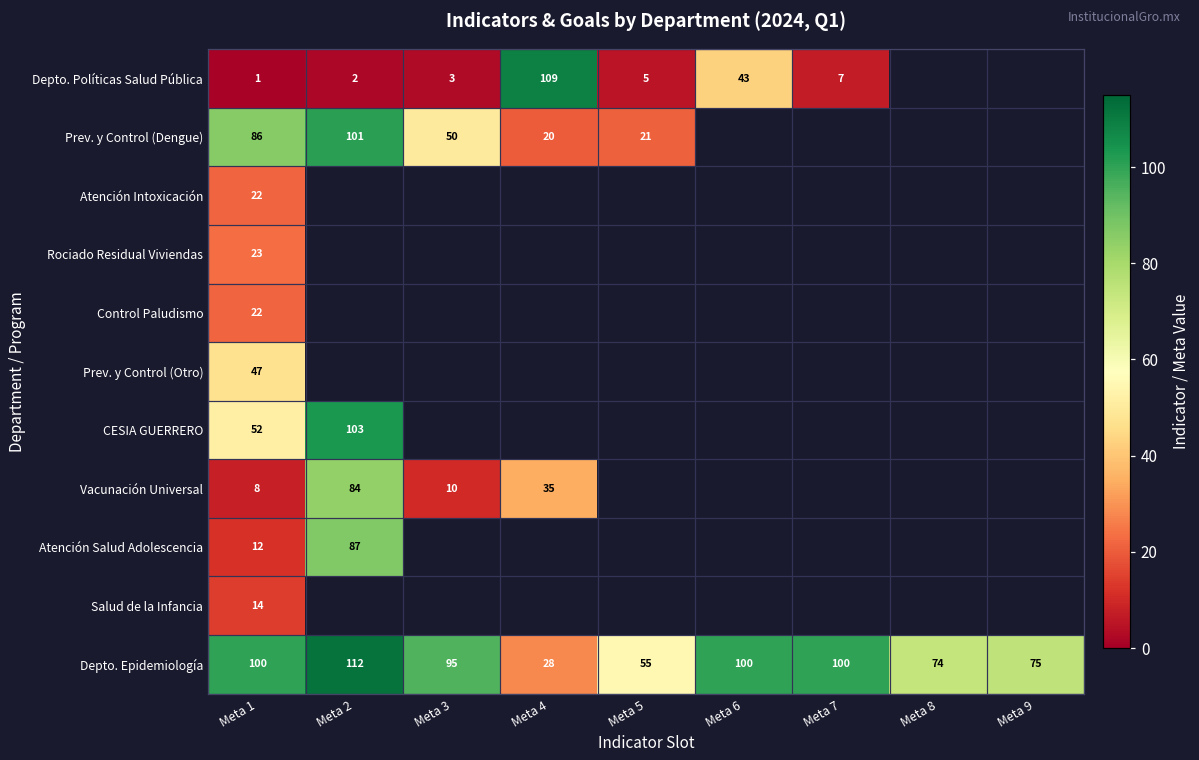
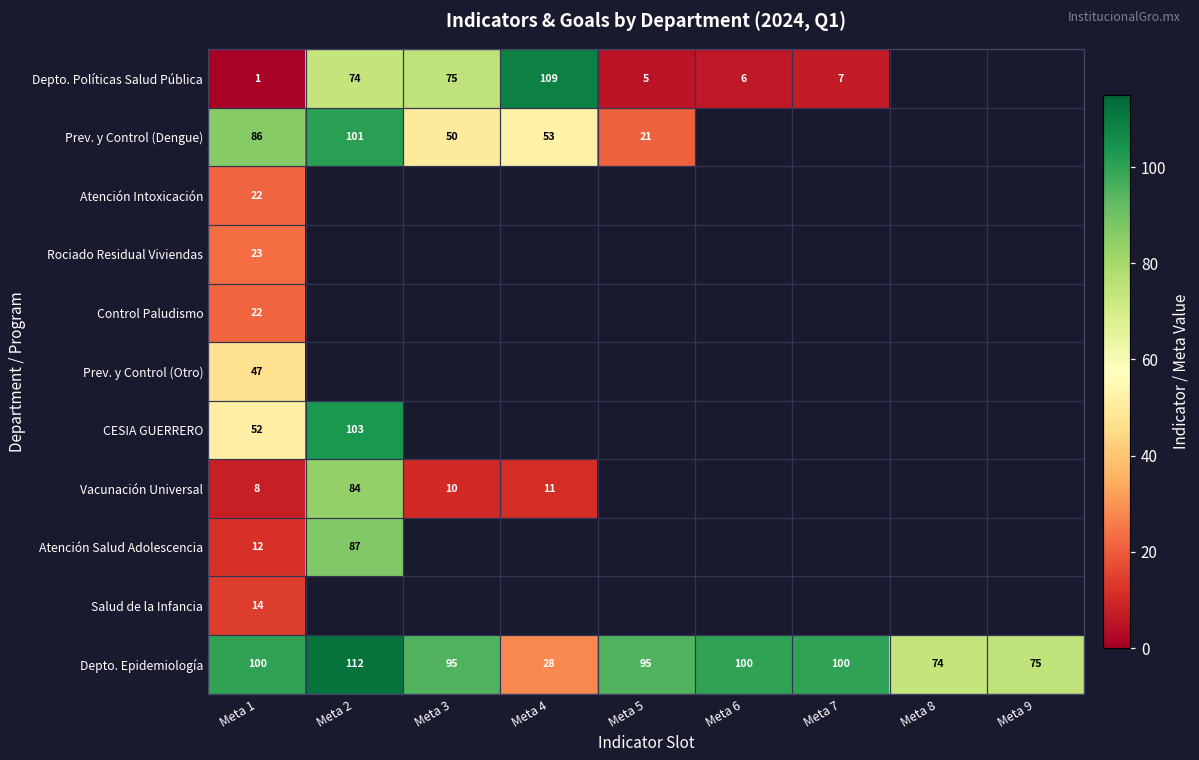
  {
    "Depto. Políticas Salud Pública": {
      "Meta 1": 1,
-     "Meta 2": 2,
-     "Meta 3": 3,
+     "Meta 2": 74,
+     "Meta 3": 75,
      "Meta 4": 109,
      "Meta 5": 5,
-     "Meta 6": 43,
+     "Meta 6": 6,
      "Meta 7": 7
    },
    "Prev. y Control (Dengue)": {
      "Meta 1": 86,
      "Meta 2": 101,
      "Meta 3": 50,
-     "Meta 4": 20,
+     "Meta 4": 53,
      "Meta 5": 21
    },
    "Atención Intoxicación": {
      "Meta 1": 22
    },
    "Rociado Residual Viviendas": {
      "Meta 1": 23
    },
    "Control Paludismo": {
      "Meta 1": 22
    },
    "Prev. y Control (Otro)": {
      "Meta 1": 47
    },
    "CESIA GUERRERO": {
      "Meta 1": 52,
      "Meta 2": 103
    },
    "Vacunación Universal": {
      "Meta 1": 8,
      "Meta 2": 84,
      "Meta 3": 10,
-     "Meta 4": 35
+     "Meta 4": 11
    },
    "Atención Salud Adolescencia": {
      "Meta 1": 12,
      "Meta 2": 87
    },
    "Salud de la Infancia": {
      "Meta 1": 14
    },
    "Depto. Epidemiología": {
      "Meta 1": 100,
      "Meta 2": 112,
      "Meta 3": 95,
      "Meta 4": 28,
-     "Meta 5": 55,
+     "Meta 5": 95,
      "Meta 6": 100,
      "Meta 7": 100,
      "Meta 8": 74,
      "Meta 9": 75
    }
  }
